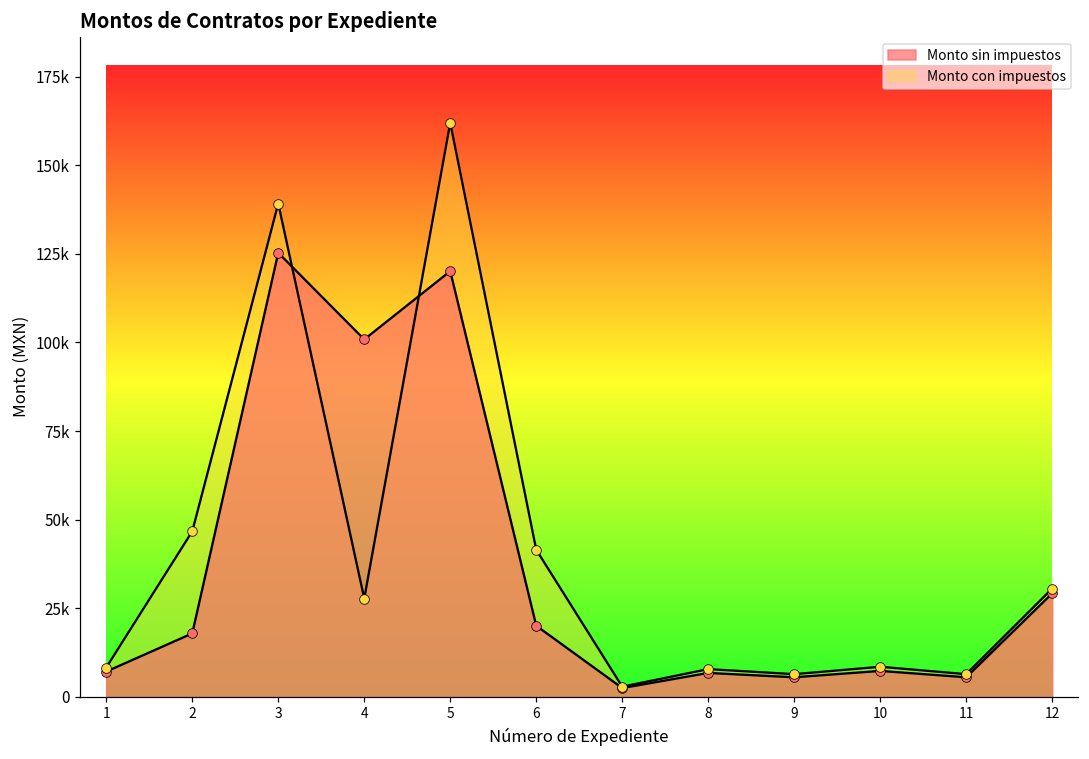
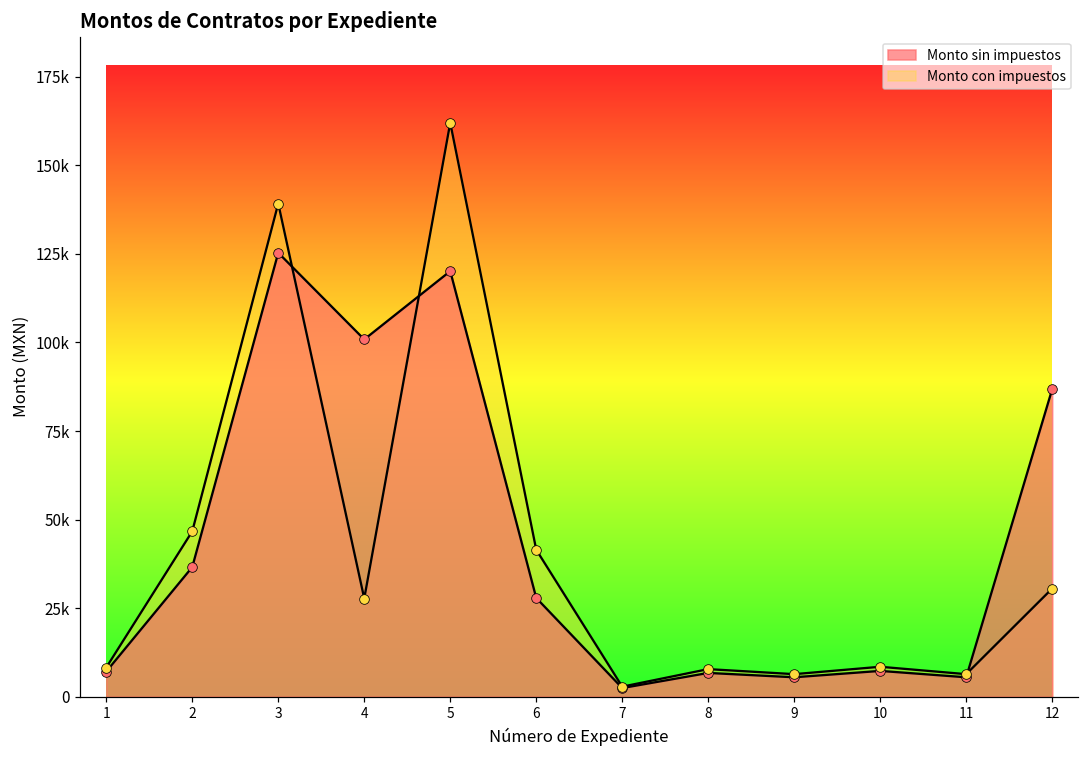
  {
    "Monto sin impuestos": {
      "1": 7000,
-     "2": 18000,
+     "2": 37000,
      "3": 125000,
      "4": 101000,
      "5": 120000,
-     "6": 20000,
+     "6": 28000,
      "8": 7000,
      "9": 5000,
      "10": 7000,
      "11": 5000,
-     "12": 29000
+     "12": 87000
    },
    "Monto con impuestos": {
      "1": 8000,
      "2": 47000,
      "3": 139000,
      "4": 28000,
      "5": 162000,
      "6": 41000,
      "8": 8000,
      "9": 6000,
      "10": 8000,
      "11": 6000,
      "12": 31000
    }
  }
